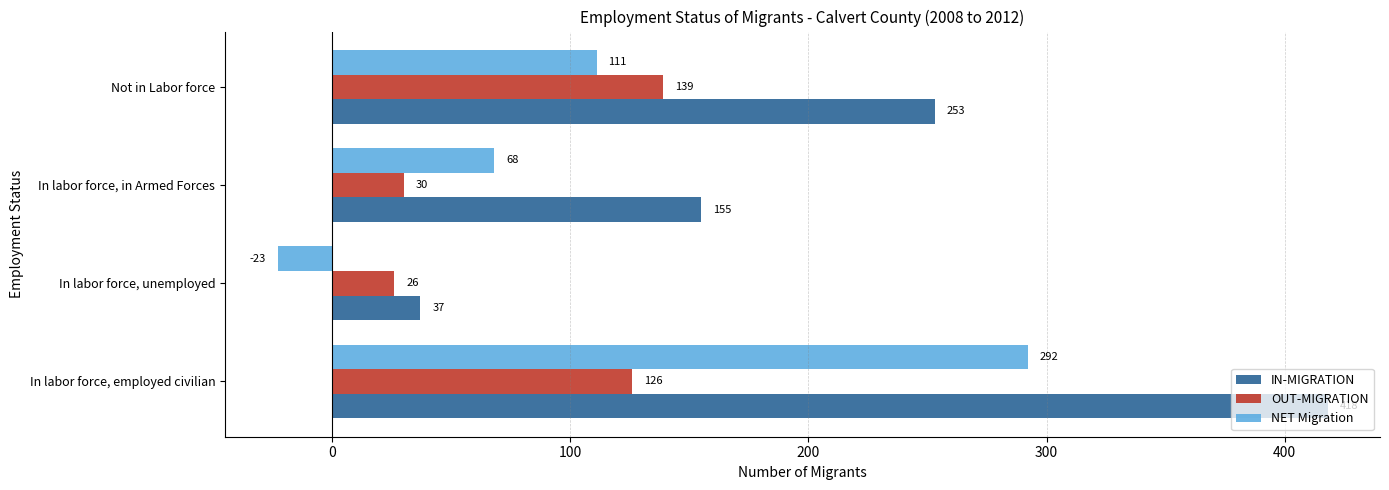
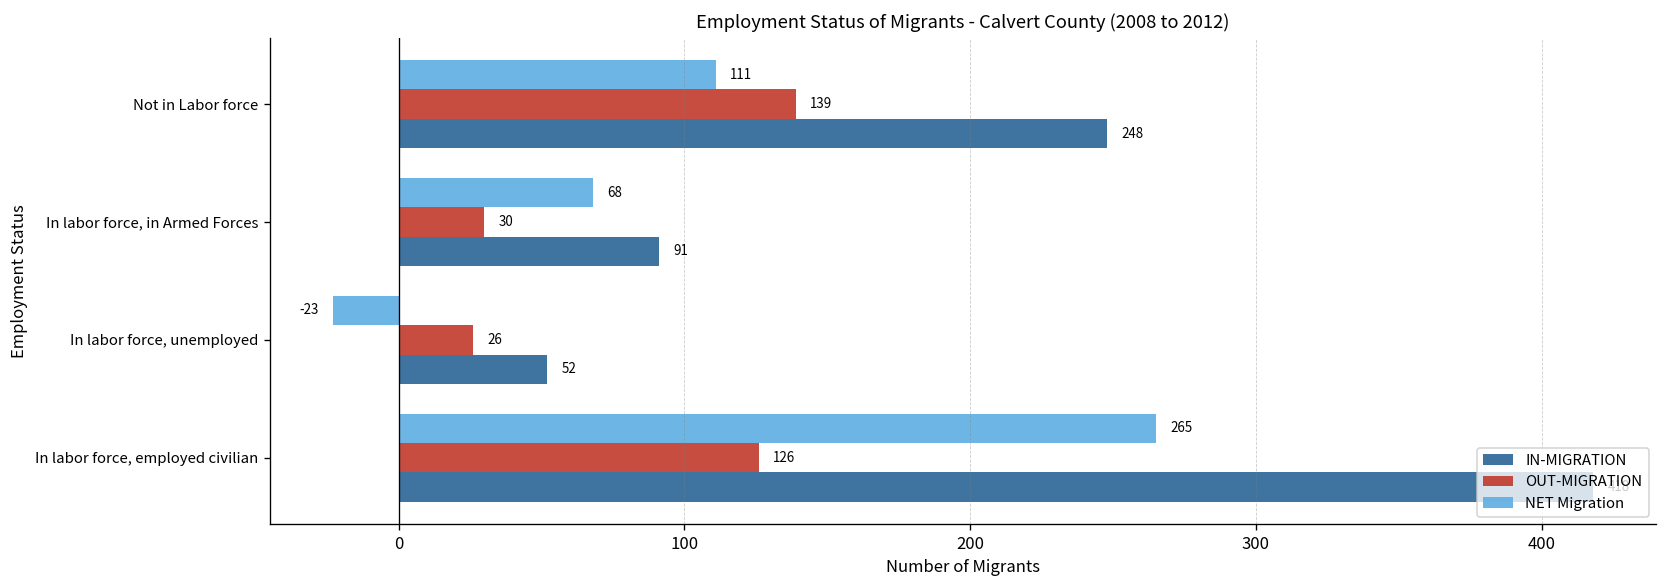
  {
    "IN-MIGRATION": {
-     "Not in Labor force": 253,
-     "In labor force, in Armed Forces": 155,
-     "In labor force, unemployed": 37
+     "Not in Labor force": 248,
+     "In labor force, in Armed Forces": 91,
+     "In labor force, unemployed": 52
    },
    "OUT-MIGRATION": {
      "Not in Labor force": 139,
      "In labor force, in Armed Forces": 30,
      "In labor force, unemployed": 26,
      "In labor force, employed civilian": 126
    },
    "NET Migration": {
      "Not in Labor force": 111,
      "In labor force, in Armed Forces": 68,
      "In labor force, unemployed": -23,
-     "In labor force, employed civilian": 292
+     "In labor force, employed civilian": 265
    }
  }
